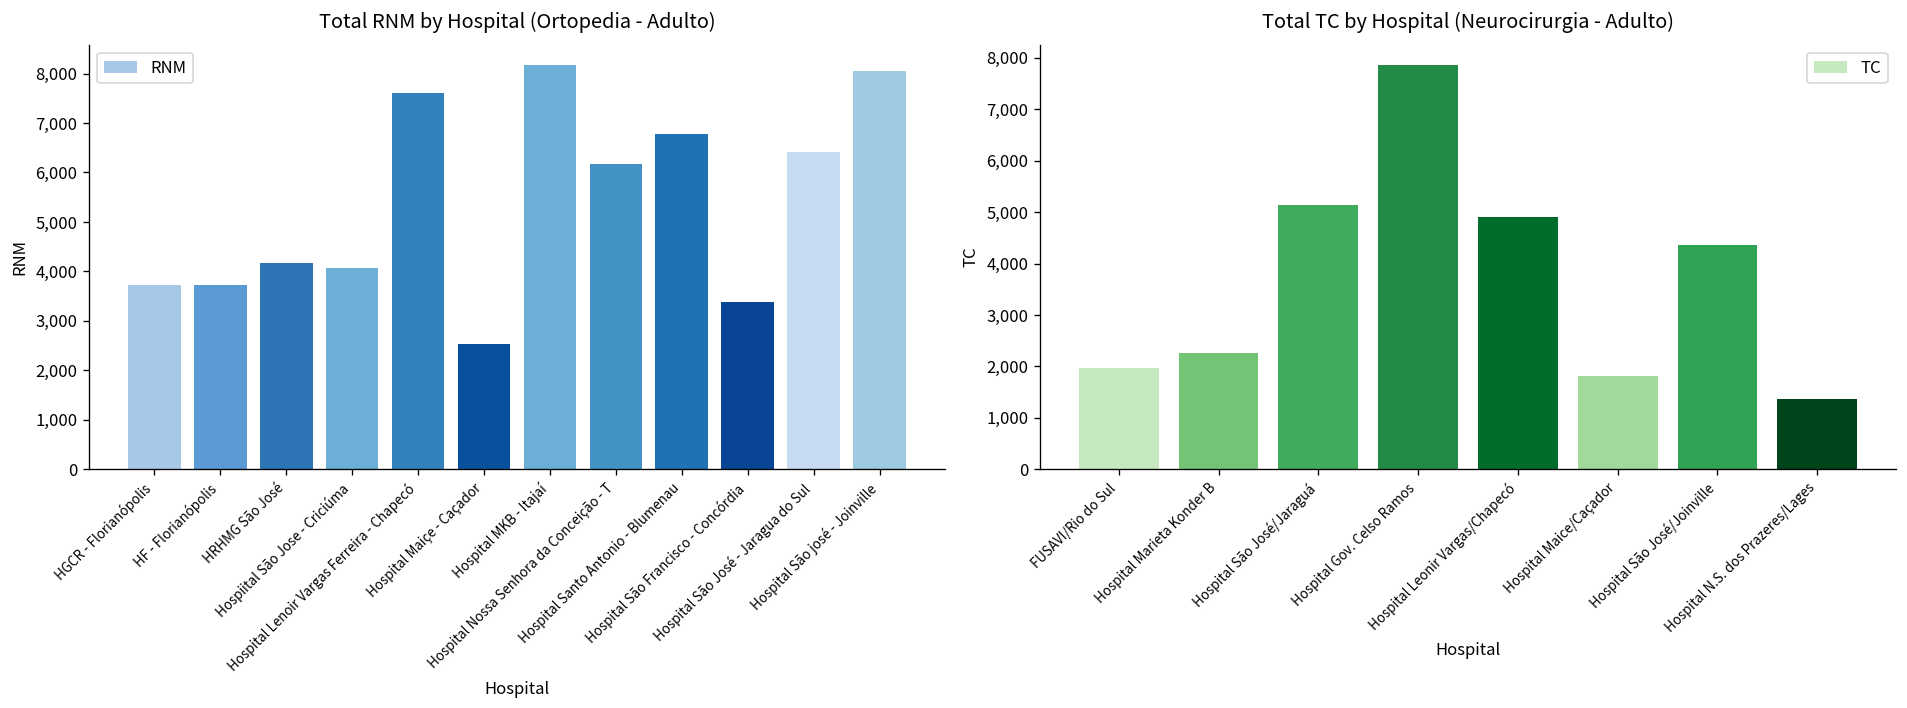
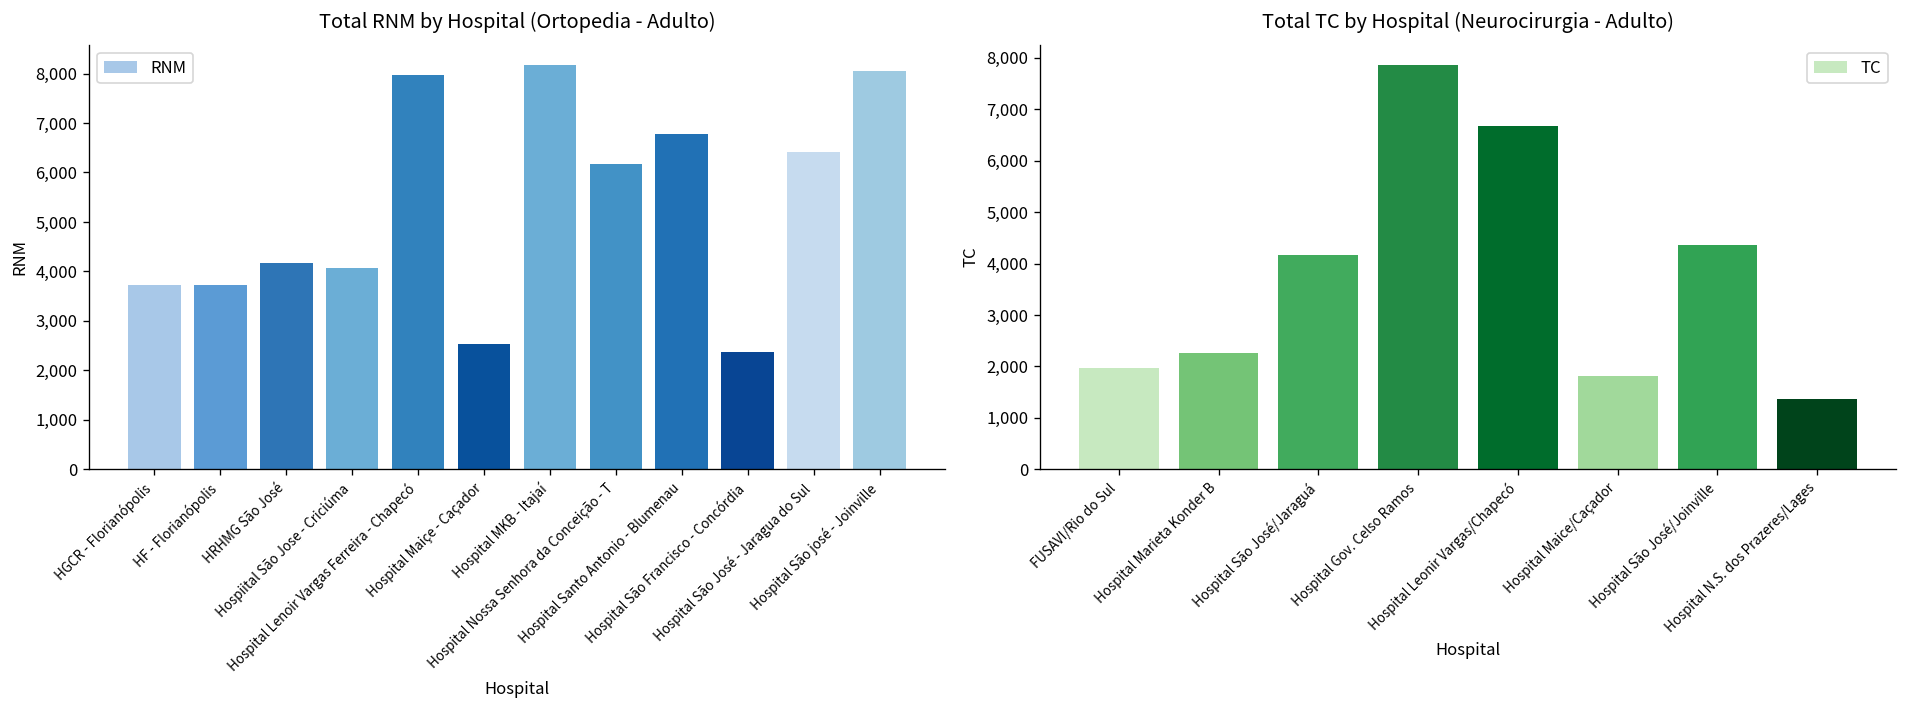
  {
    "Total RNM by Hospital (Ortopedia - Adulto)": {
      "HGCR - Florianópolis": "3,700",
      "HF - Florianópolis": "3,700",
      "HRHMG São José": "4,200",
      "Hospiital São Jose - Criciúma": "4,100",
-     "Hospital Lenoir Vargas Ferreira - Chapecó": "7,600",
+     "Hospital Lenoir Vargas Ferreira - Chapecó": "8,000",
      "Hospital Maiçe - Caçador": "2,500",
      "Hospital MKB - Itajaí": "8,200",
      "Hospital Nossa Senhora da Conceição - T": "6,200",
      "Hospital Santo Antonio - Blumenau": "6,800",
-     "Hospital São Francisco - Concórdia": "3,400",
+     "Hospital São Francisco - Concórdia": "2,400",
      "Hospital São José - Jaragua do Sul": "6,400",
      "Hospital São josé - Joinville": "8,000"
    },
    "Total TC by Hospital (Neurocirurgia - Adulto)": {
      "FUSAVI/Rio do Sul": "2,000",
      "Hospital Marieta Konder B": "2,300",
-     "Hospital São José/Jaraguá": "5,100",
+     "Hospital São José/Jaraguá": "4,200",
      "Hospital Gov. Celso Ramos": "7,900",
-     "Hospital Leonir Vargas/Chapecó": "4,900",
+     "Hospital Leonir Vargas/Chapecó": "6,700",
      "Hospital Maice/Caçador": "1,800",
      "Hospital São José/Joinville": "4,400",
      "Hospital N.S. dos Prazeres/Lages": "1,400"
    }
  }
